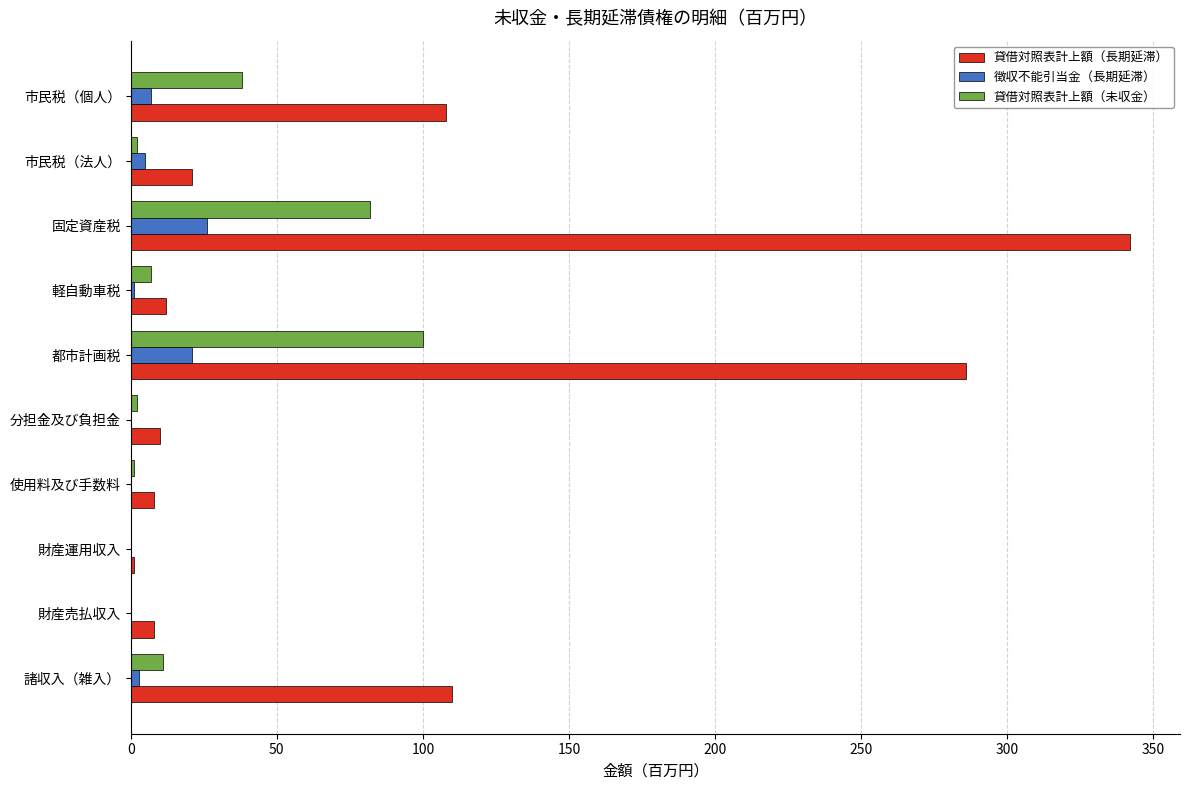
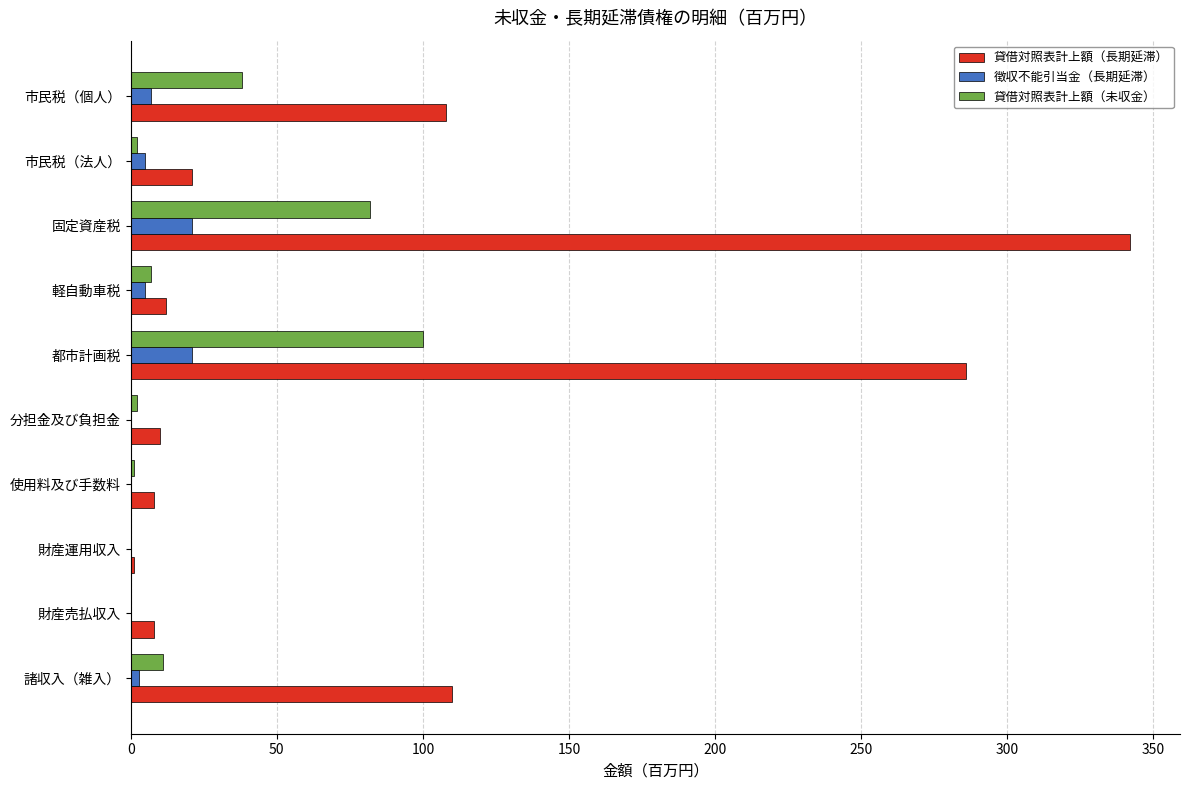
  {
    "貸借対照表計上額（長期延滞）": {
      "市民税（個人）": 108,
      "市民税（法人）": 21,
      "固定資産税": 342,
      "軽自動車税": 12,
      "都市計画税": 286,
      "分担金及び負担金": 10,
      "使用料及び手数料": 8,
      "財産運用収入": 1,
      "財産売払収入": 8,
      "諸収入（雑入）": 110
    },
    "徴収不能引当金（長期延滞）": {
      "市民税（個人）": 7,
      "市民税（法人）": 5,
-     "固定資産税": 26,
-     "軽自動車税": 1,
+     "固定資産税": 21,
+     "軽自動車税": 5,
      "都市計画税": 21,
      "分担金及び負担金": 0,
      "使用料及び手数料": 0,
      "財産運用収入": 0,
      "財産売払収入": 0,
      "諸収入（雑入）": 3
    },
    "貸借対照表計上額（未収金）": {
      "市民税（個人）": 38,
      "市民税（法人）": 2,
      "固定資産税": 82,
      "軽自動車税": 7,
      "都市計画税": 100,
      "分担金及び負担金": 2,
      "使用料及び手数料": 1,
      "財産運用収入": 0,
      "財産売払収入": 0,
      "諸収入（雑入）": 11
    }
  }
